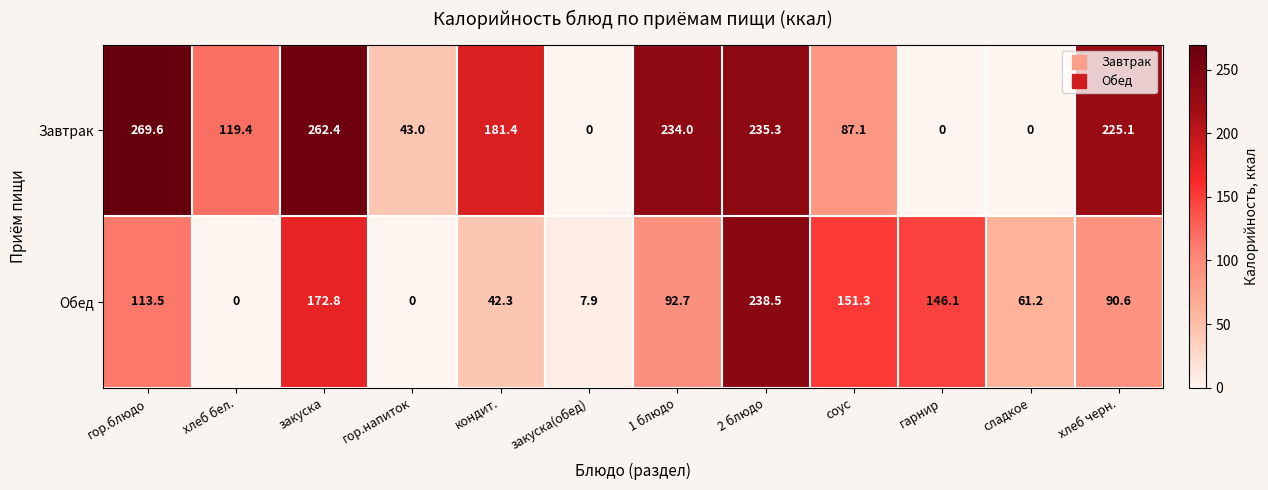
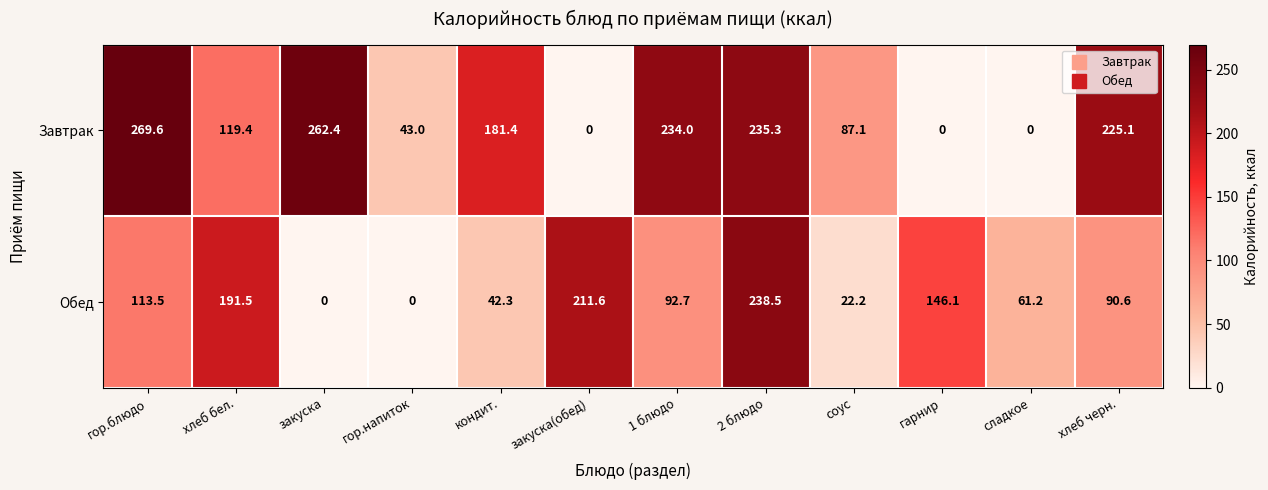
  {
    "Завтрак": {
      "гор.блюдо": 269.6,
      "хлеб бел.": 119.4,
      "закуска": 262.4,
      "гор.напиток": 43.0,
      "кондит.": 181.4,
      "закуска(обед)": 0,
      "1 блюдо": 234.0,
      "2 блюдо": 235.3,
      "соус": 87.1,
      "гарнир": 0,
      "сладкое": 0,
      "хлеб черн.": 225.1
    },
    "Обед": {
      "гор.блюдо": 113.5,
-     "хлеб бел.": 0,
-     "закуска": 172.8,
+     "хлеб бел.": 191.5,
+     "закуска": 0,
      "гор.напиток": 0,
      "кондит.": 42.3,
-     "закуска(обед)": 7.9,
+     "закуска(обед)": 211.6,
      "1 блюдо": 92.7,
      "2 блюдо": 238.5,
-     "соус": 151.3,
+     "соус": 22.2,
      "гарнир": 146.1,
      "сладкое": 61.2,
      "хлеб черн.": 90.6
    }
  }
